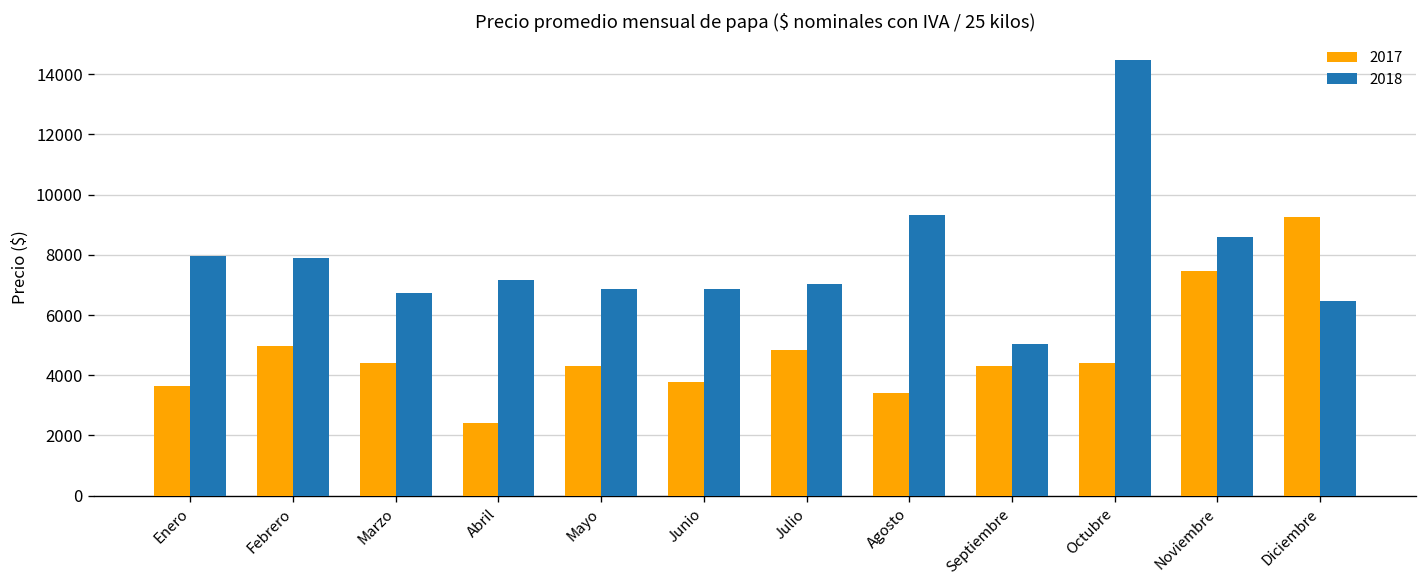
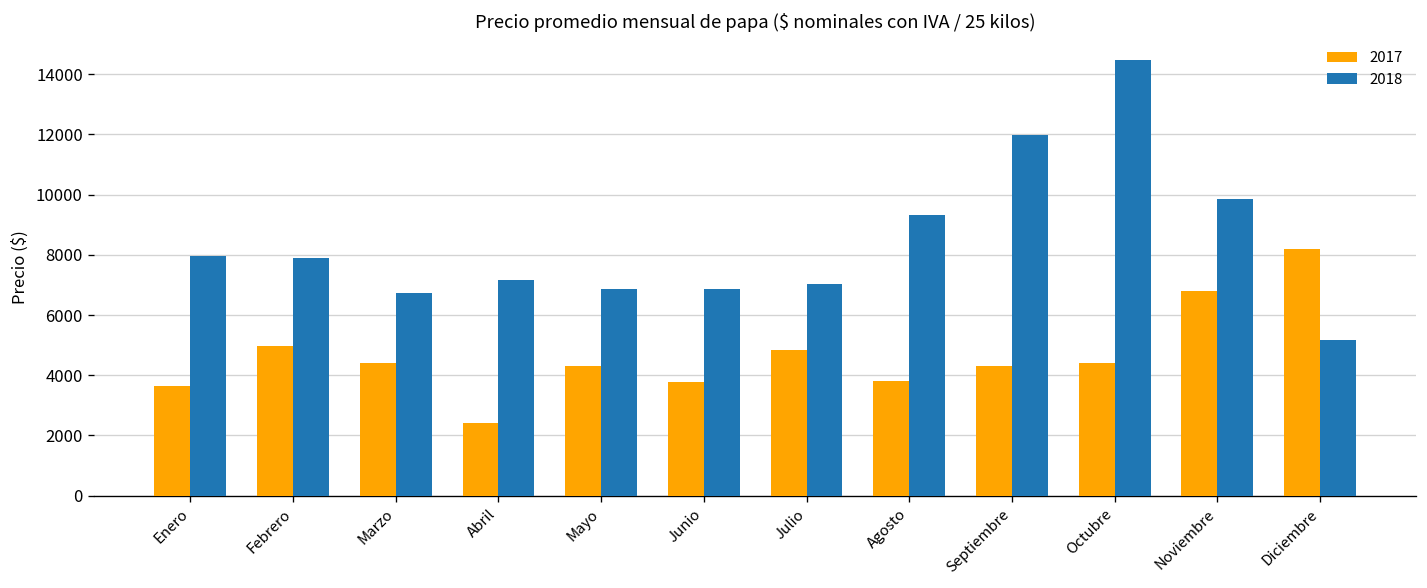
  {
    "2017": {
      "Enero": 3600,
      "Febrero": 5000,
      "Marzo": 4400,
      "Abril": 2400,
      "Mayo": 4300,
      "Junio": 3800,
      "Julio": 4800,
-     "Agosto": 3400,
+     "Agosto": 3800,
      "Septiembre": 4300,
      "Octubre": 4400,
-     "Noviembre": 7500,
-     "Diciembre": 9300
+     "Noviembre": 6800,
+     "Diciembre": 8200
    },
    "2018": {
      "Enero": 8000,
      "Febrero": 7900,
      "Marzo": 6700,
      "Abril": 7200,
      "Mayo": 6900,
      "Junio": 6900,
      "Julio": 7000,
      "Agosto": 9300,
-     "Septiembre": 5000,
+     "Septiembre": 12000,
      "Octubre": 14500,
-     "Noviembre": 8600,
-     "Diciembre": 6500
+     "Noviembre": 9900,
+     "Diciembre": 5200
    }
  }
